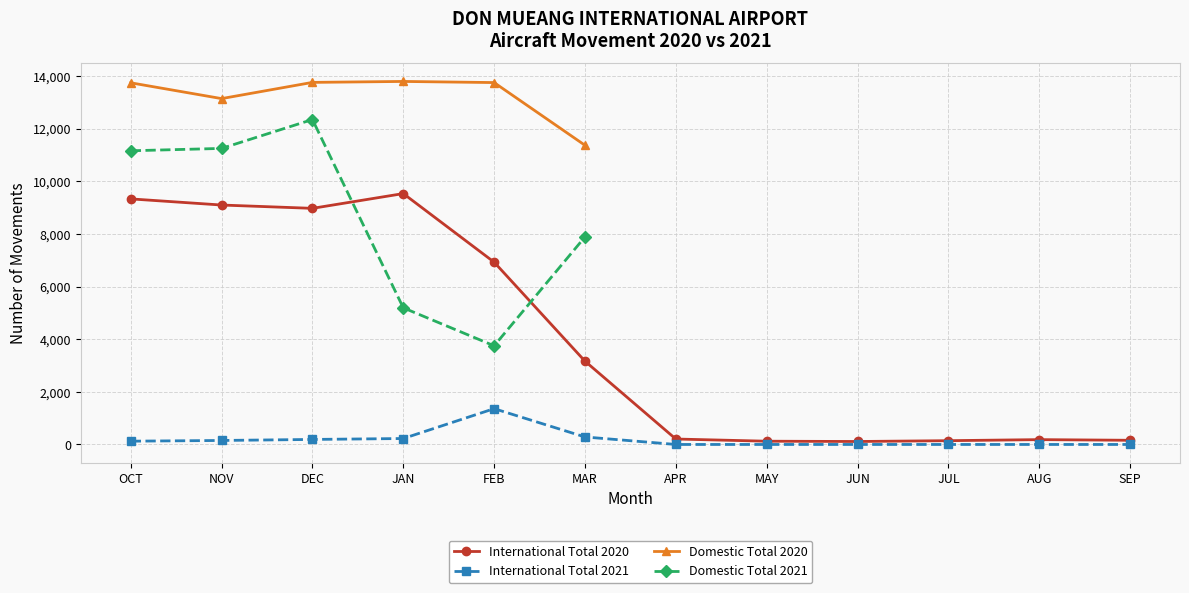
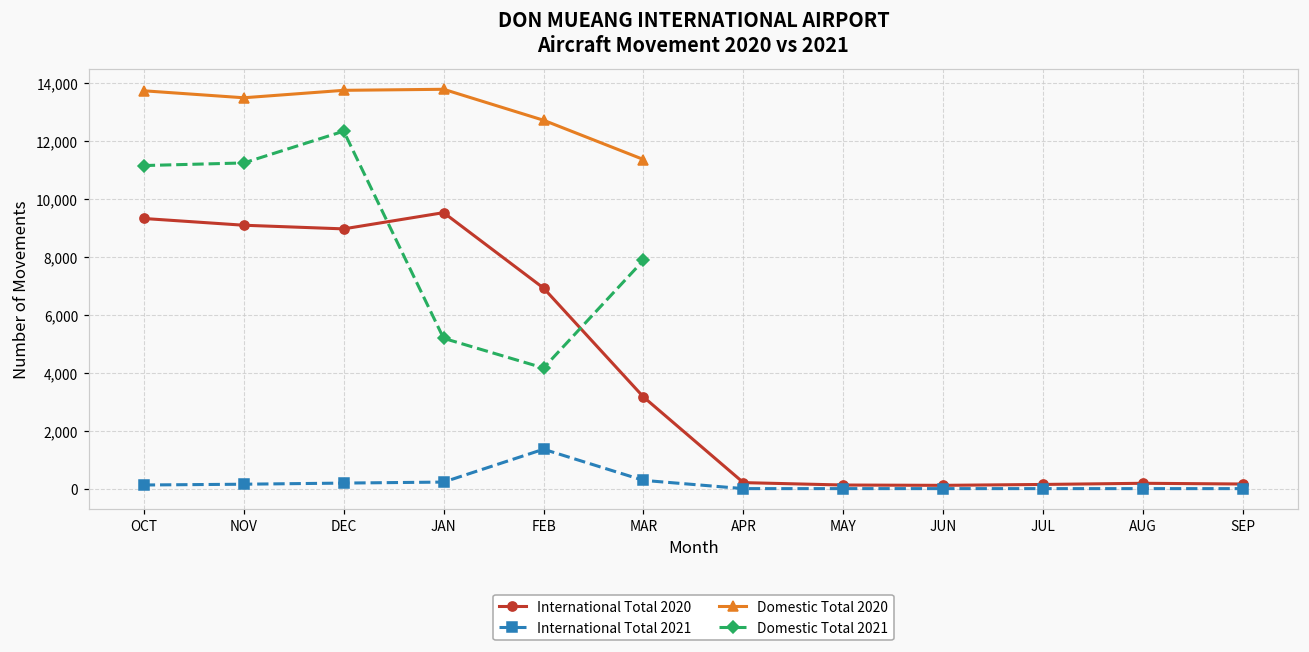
  {
    "International Total 2020": {
      "OCT": "9,300",
      "NOV": "9,100",
      "DEC": "9,000",
      "JAN": "9,500",
      "FEB": "6,900",
      "MAR": "3,200",
      "APR": "200",
      "MAY": "100",
      "JUN": "100",
      "JUL": "100",
      "AUG": "200",
      "SEP": "200"
    },
    "International Total 2021": {
      "OCT": "100",
      "NOV": "200",
      "DEC": "200",
      "JAN": "200",
      "FEB": "1,400",
      "MAR": "300",
      "APR": "0",
      "MAY": "0",
      "JUN": "0",
      "JUL": "0",
      "AUG": "0",
      "SEP": "0"
    },
    "Domestic Total 2020": {
      "OCT": "13,700",
-     "NOV": "13,100",
+     "NOV": "13,500",
      "DEC": "13,800",
      "JAN": "13,800",
-     "FEB": "13,700",
+     "FEB": "12,700",
      "MAR": "11,400"
    },
    "Domestic Total 2021": {
      "OCT": "11,200",
      "NOV": "11,200",
      "DEC": "12,300",
      "JAN": "5,200",
-     "FEB": "3,700",
+     "FEB": "4,200",
      "MAR": "7,900"
    }
  }
